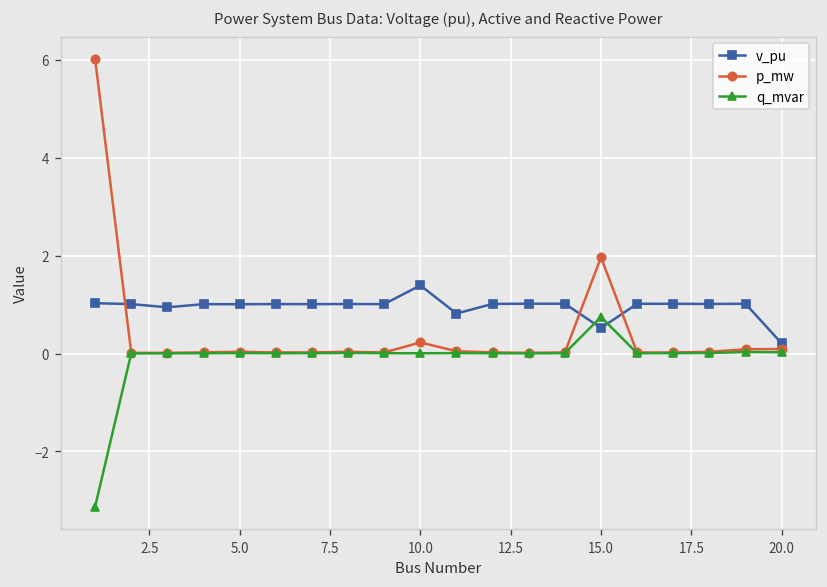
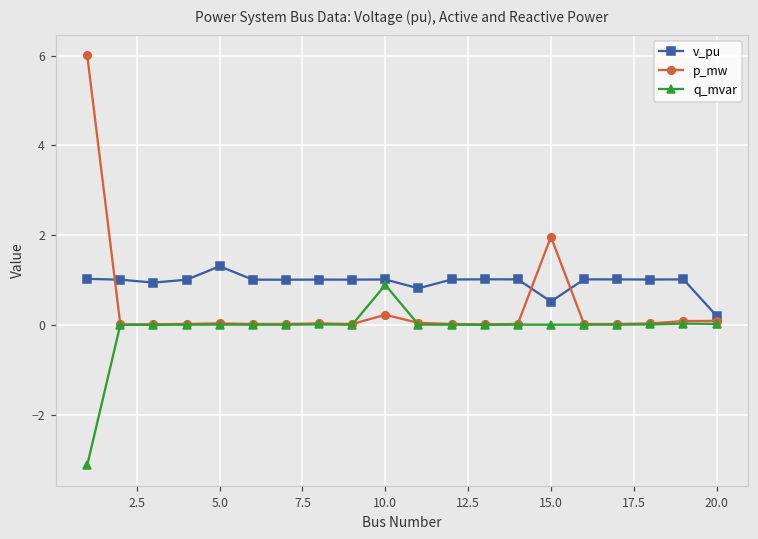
  {
    "v_pu": {
-     "5.0": 1.0,
-     "10.0": 1.4,
+     "5.0": 1.3,
+     "10.0": 1.0,
      "15.0": 0.5,
      "20.0": 0.2
    },
    "p_mw": {
      "10.0": 0.2,
      "15.0": 2.0,
      "20.0": 0.1
    },
    "q_mvar": {
-     "10.0": 0.0,
-     "15.0": 0.7,
+     "10.0": 0.9,
+     "15.0": 0.0,
      "20.0": 0.0
    }
  }
